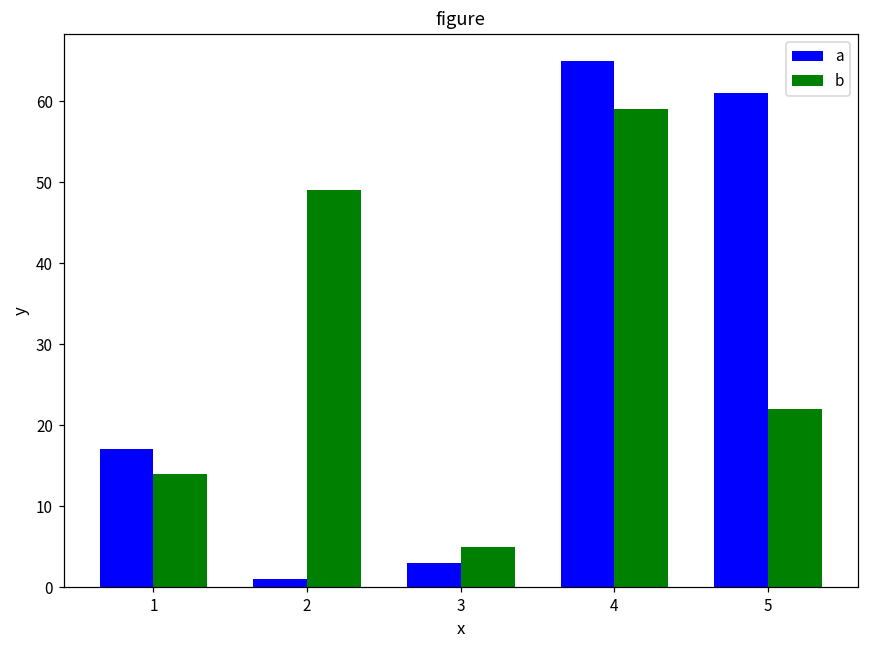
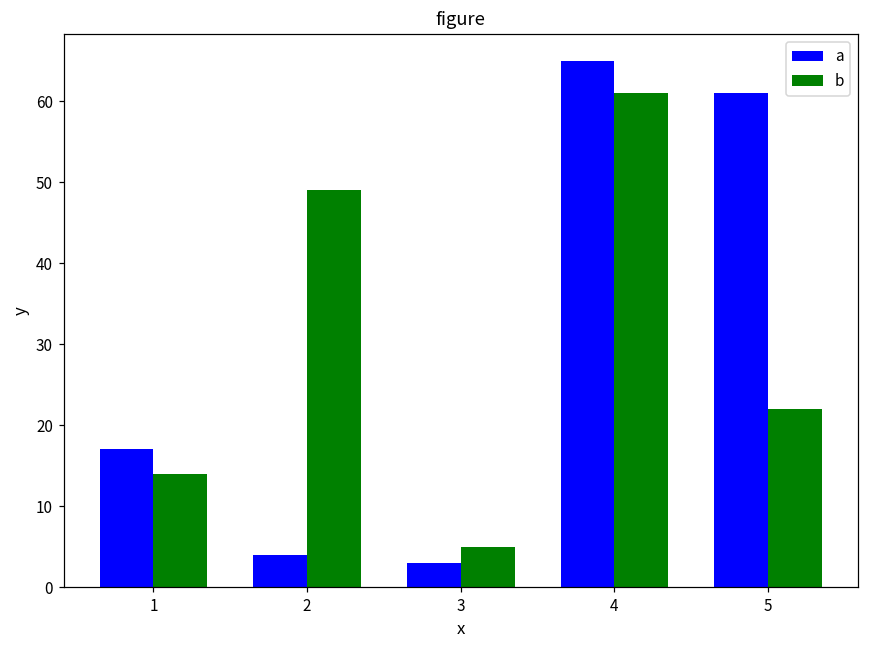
  {
    "a": {
      "1": 17,
-     "2": 1,
+     "2": 4,
      "3": 3,
      "4": 65,
      "5": 61
    },
    "b": {
      "1": 14,
      "2": 49,
      "3": 5,
-     "4": 59,
+     "4": 61,
      "5": 22
    }
  }
